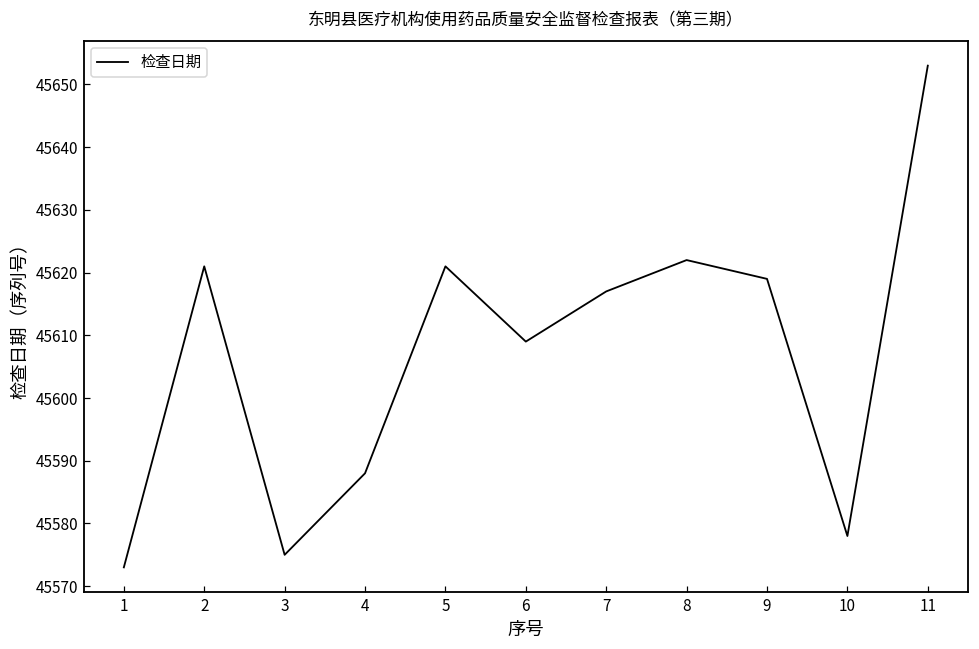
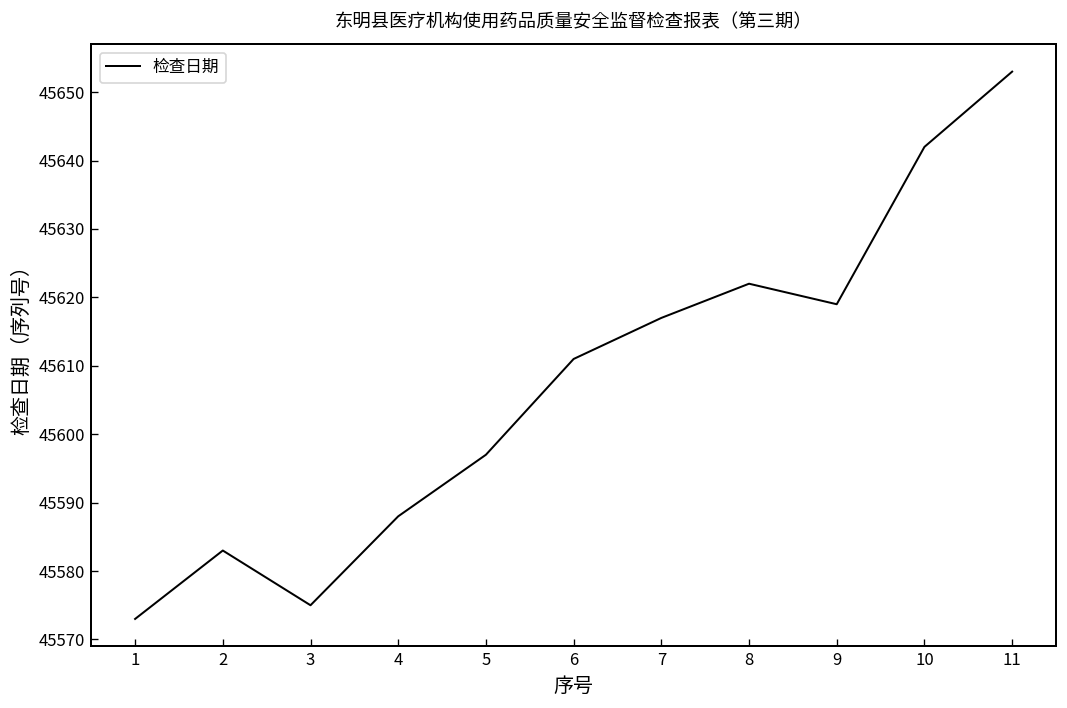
  {
    "1": 45573,
-   "2": 45621,
+   "2": 45583,
    "3": 45575,
    "4": 45588,
-   "5": 45621,
-   "6": 45609,
+   "5": 45597,
+   "6": 45611,
    "7": 45617,
    "8": 45622,
    "9": 45619,
-   "10": 45578,
+   "10": 45642,
    "11": 45653
  }
